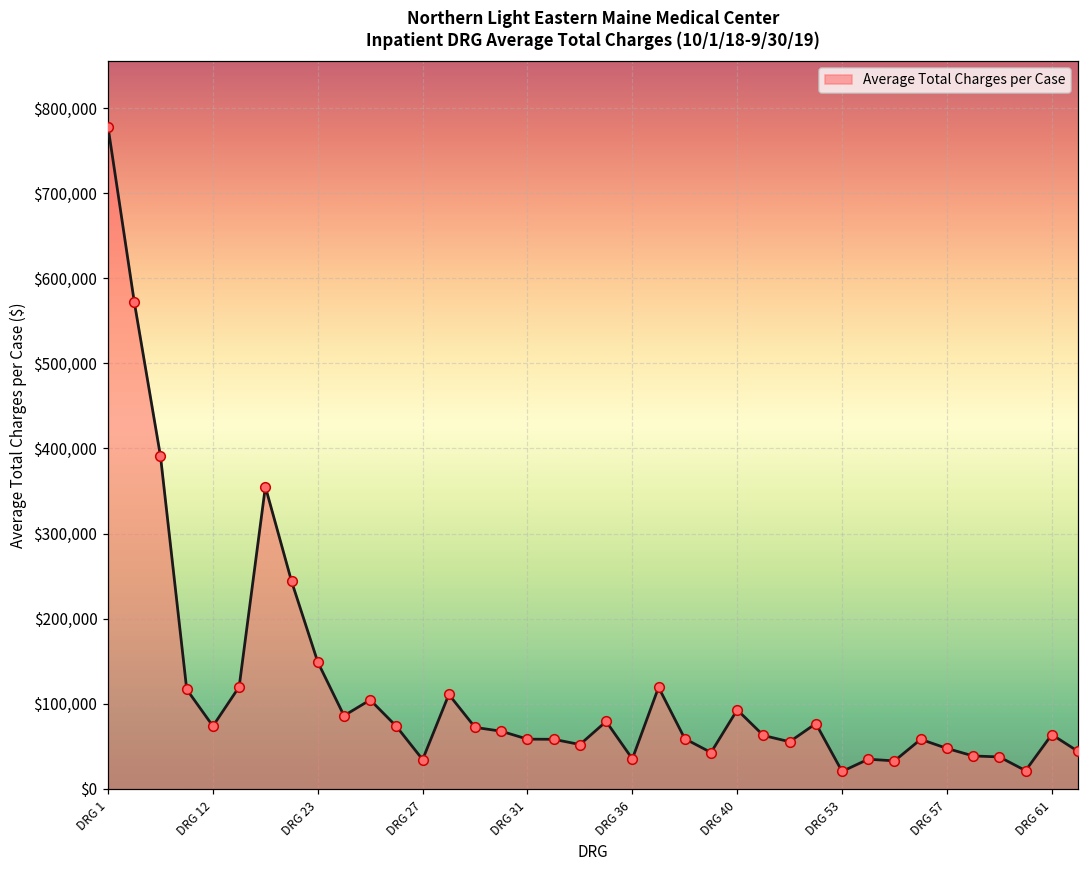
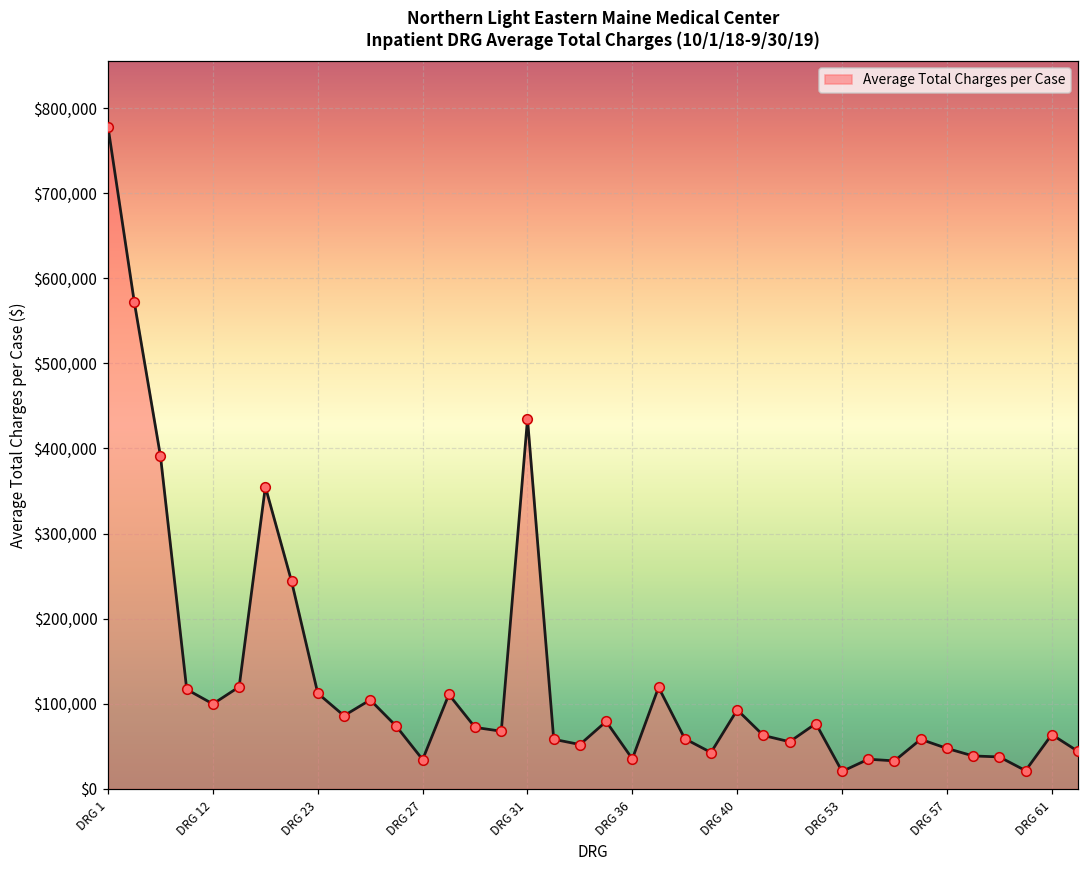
  {
    "DRG 1": "$780,000",
-   "DRG 12": "$70,000",
-   "DRG 23": "$150,000",
+   "DRG 12": "$100,000",
+   "DRG 23": "$110,000",
    "DRG 27": "$30,000",
-   "DRG 31": "$60,000",
+   "DRG 31": "$430,000",
    "DRG 36": "$40,000",
    "DRG 40": "$90,000",
    "DRG 53": "$20,000",
    "DRG 57": "$50,000",
    "DRG 61": "$60,000"
  }
